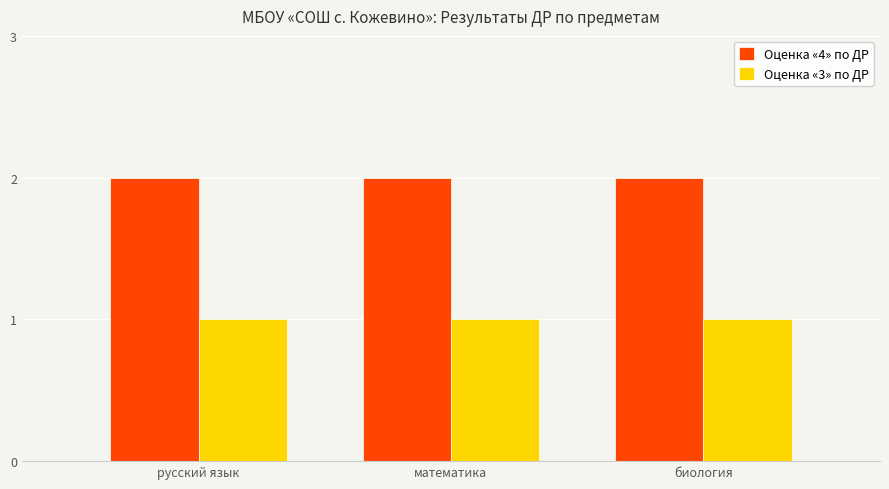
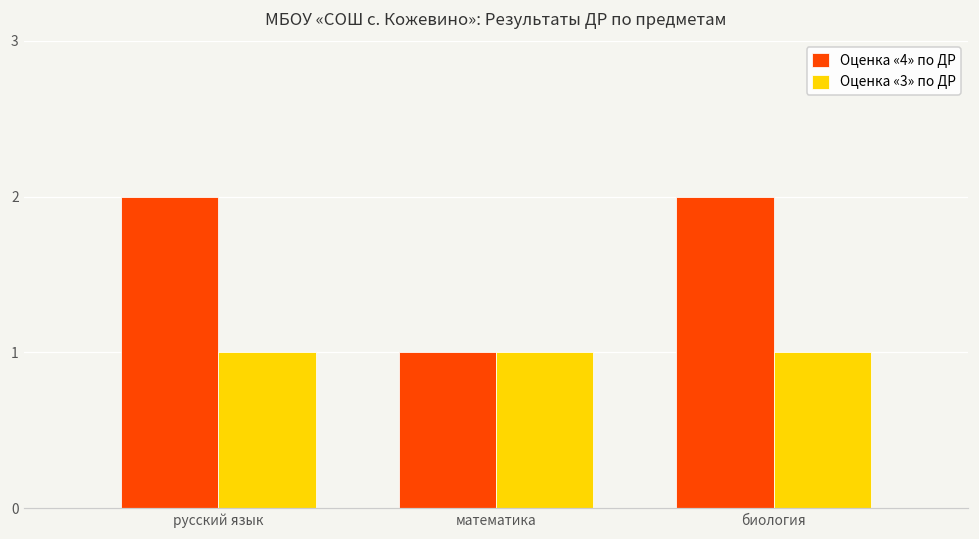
  {
    "Оценка «4» по ДР": {
      "русский язык": 2,
-     "математика": 2,
+     "математика": 1,
      "биология": 2
    },
    "Оценка «3» по ДР": {
      "русский язык": 1,
      "математика": 1,
      "биология": 1
    }
  }
